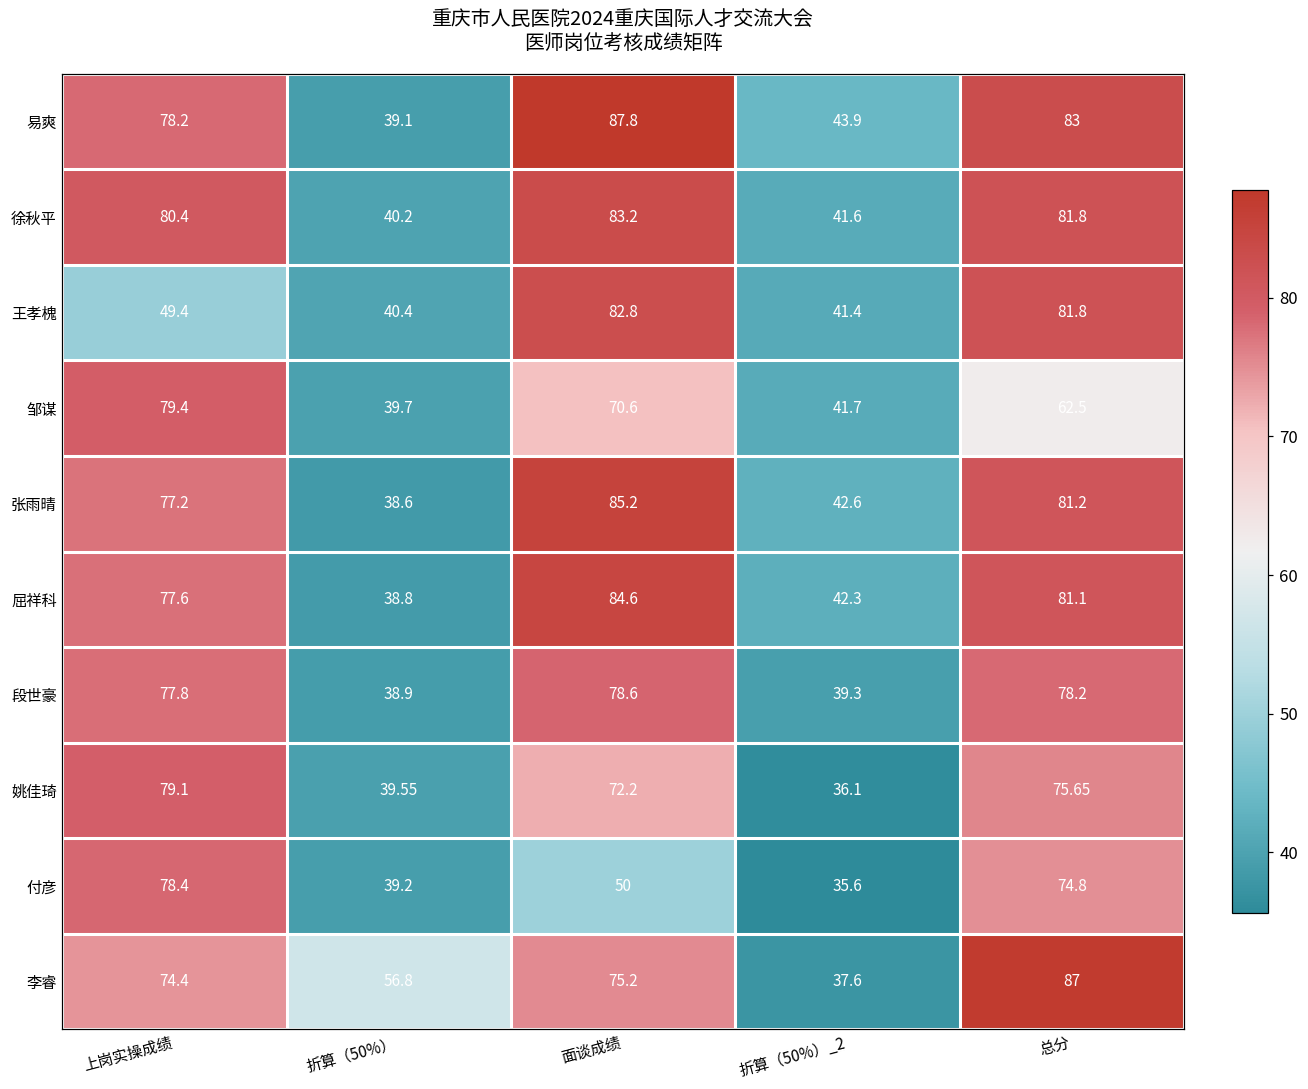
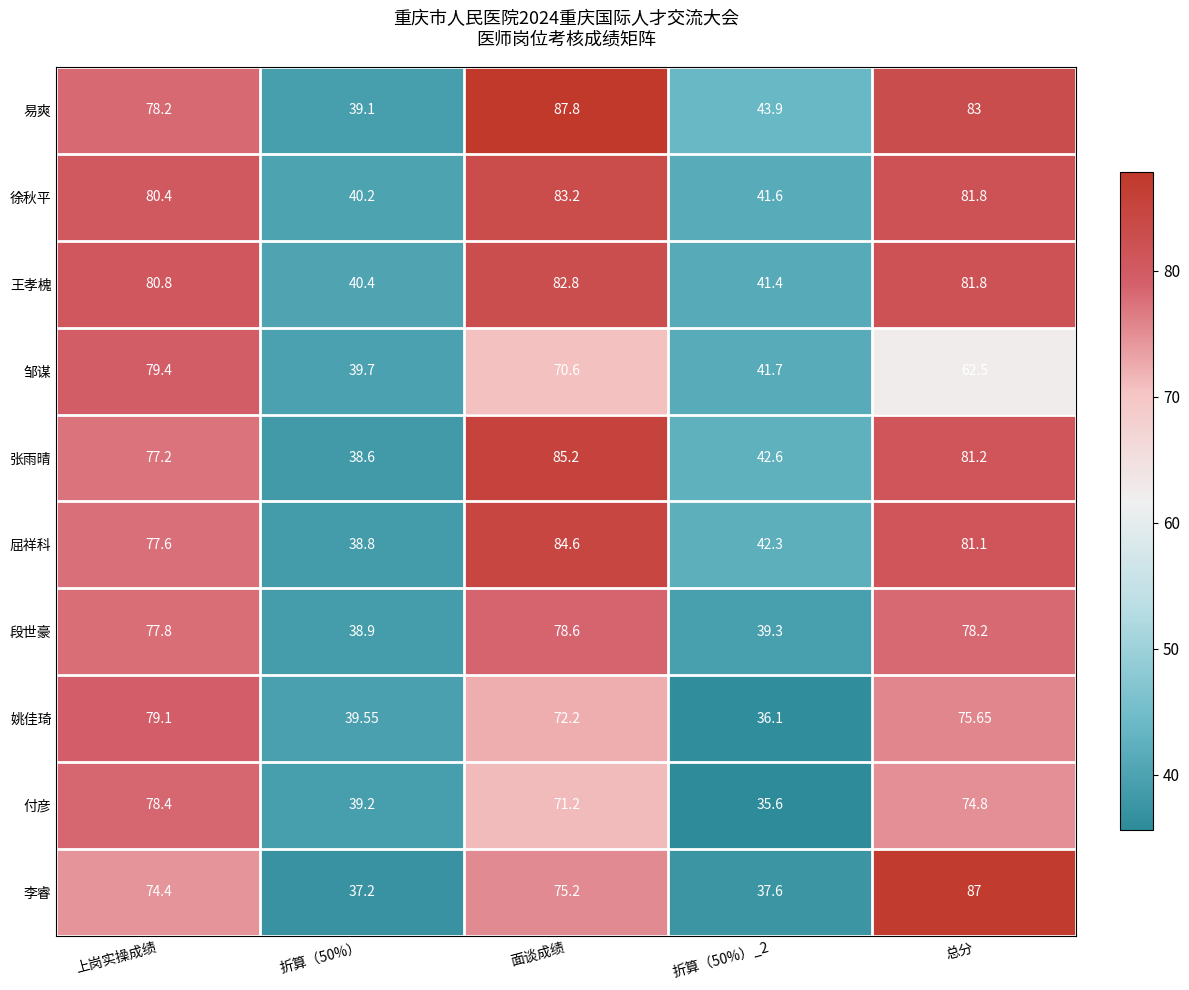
  {
    "易爽": {
      "上岗实操成绩": 78.2,
      "折算（50%）": 39.1,
      "面谈成绩": 87.8,
      "折算（50%）_2": 43.9,
      "总分": 83
    },
    "徐秋平": {
      "上岗实操成绩": 80.4,
      "折算（50%）": 40.2,
      "面谈成绩": 83.2,
      "折算（50%）_2": 41.6,
      "总分": 81.8
    },
    "王孝槐": {
-     "上岗实操成绩": 49.4,
+     "上岗实操成绩": 80.8,
      "折算（50%）": 40.4,
      "面谈成绩": 82.8,
      "折算（50%）_2": 41.4,
      "总分": 81.8
    },
    "邹谋": {
      "上岗实操成绩": 79.4,
      "折算（50%）": 39.7,
      "面谈成绩": 70.6,
      "折算（50%）_2": 41.7
    },
    "张雨晴": {
      "上岗实操成绩": 77.2,
      "折算（50%）": 38.6,
      "面谈成绩": 85.2,
      "折算（50%）_2": 42.6,
      "总分": 81.2
    },
    "屈祥科": {
      "上岗实操成绩": 77.6,
      "折算（50%）": 38.8,
      "面谈成绩": 84.6,
      "折算（50%）_2": 42.3,
      "总分": 81.1
    },
    "段世豪": {
      "上岗实操成绩": 77.8,
      "折算（50%）": 38.9,
      "面谈成绩": 78.6,
      "折算（50%）_2": 39.3,
      "总分": 78.2
    },
    "姚佳琦": {
      "上岗实操成绩": 79.1,
      "折算（50%）": 39.55,
      "面谈成绩": 72.2,
      "折算（50%）_2": 36.1,
      "总分": 75.65
    },
    "付彦": {
      "上岗实操成绩": 78.4,
      "折算（50%）": 39.2,
-     "面谈成绩": 50,
+     "面谈成绩": 71.2,
      "折算（50%）_2": 35.6,
      "总分": 74.8
    },
    "李睿": {
      "上岗实操成绩": 74.4,
-     "折算（50%）": 56.8,
+     "折算（50%）": 37.2,
      "面谈成绩": 75.2,
      "折算（50%）_2": 37.6,
      "总分": 87
    }
  }
